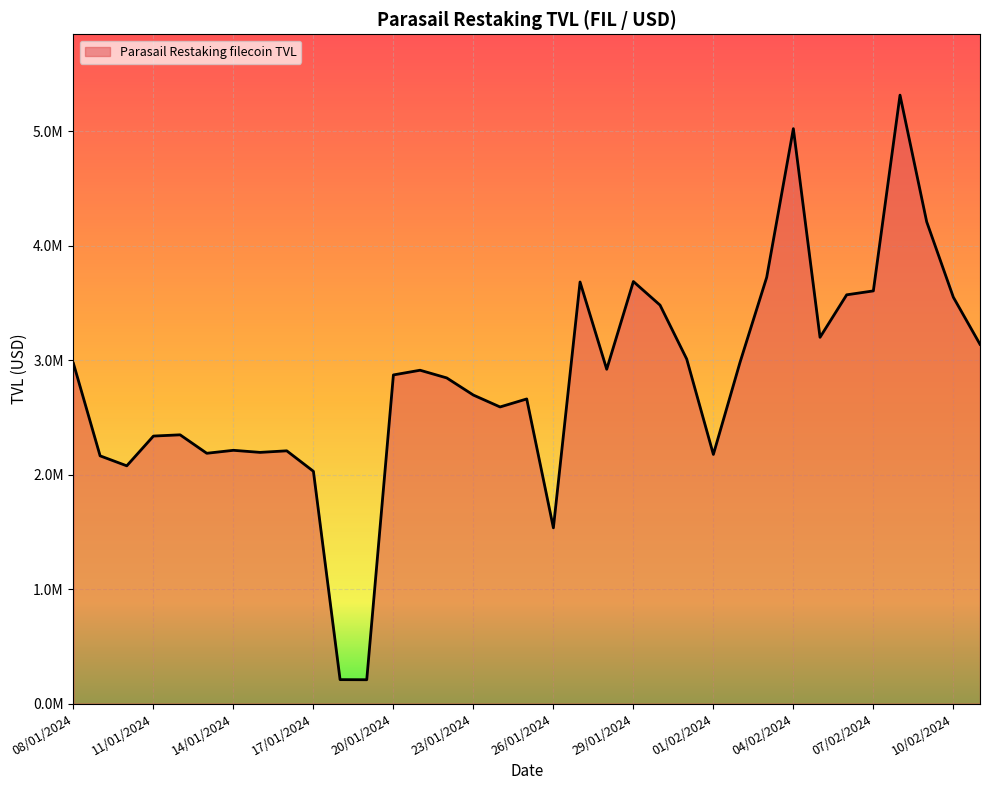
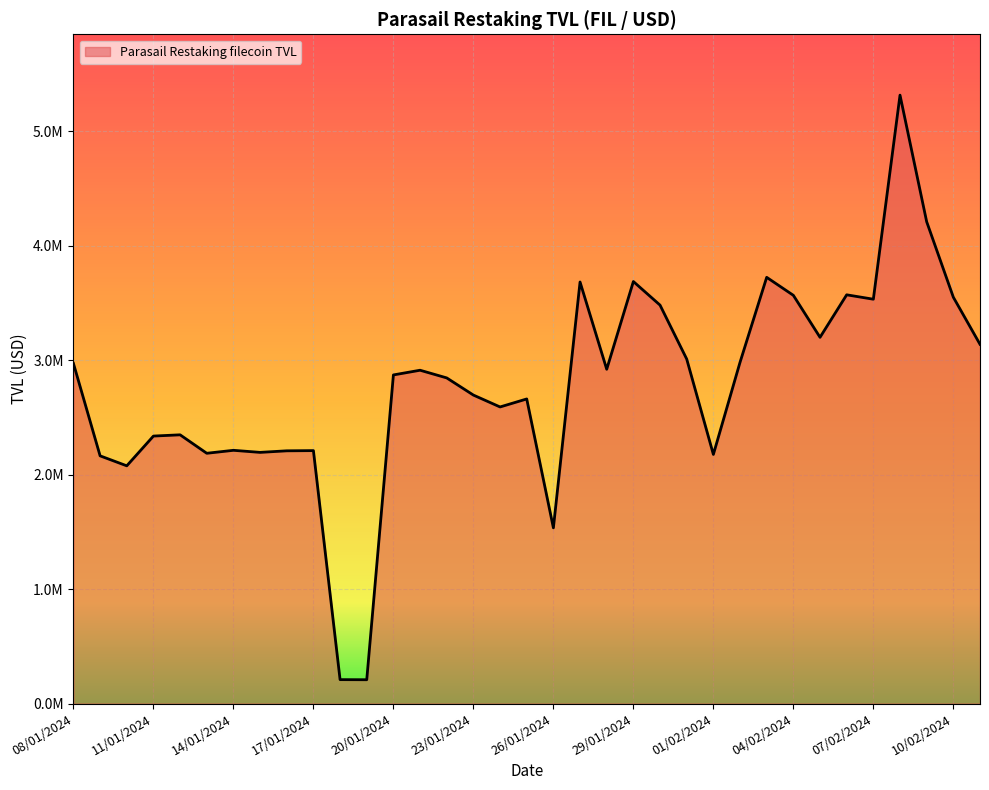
  {
    "08/01/2024": 2970000,
    "11/01/2024": 2340000,
    "14/01/2024": 2210000,
-   "17/01/2024": 2030000,
+   "17/01/2024": 2210000,
    "20/01/2024": 2870000,
    "23/01/2024": 2690000,
    "26/01/2024": 1530000,
    "29/01/2024": 3690000,
    "01/02/2024": 2180000,
-   "04/02/2024": 5020000,
-   "07/02/2024": 3600000,
+   "04/02/2024": 3570000,
+   "07/02/2024": 3530000,
    "10/02/2024": 3550000
  }
